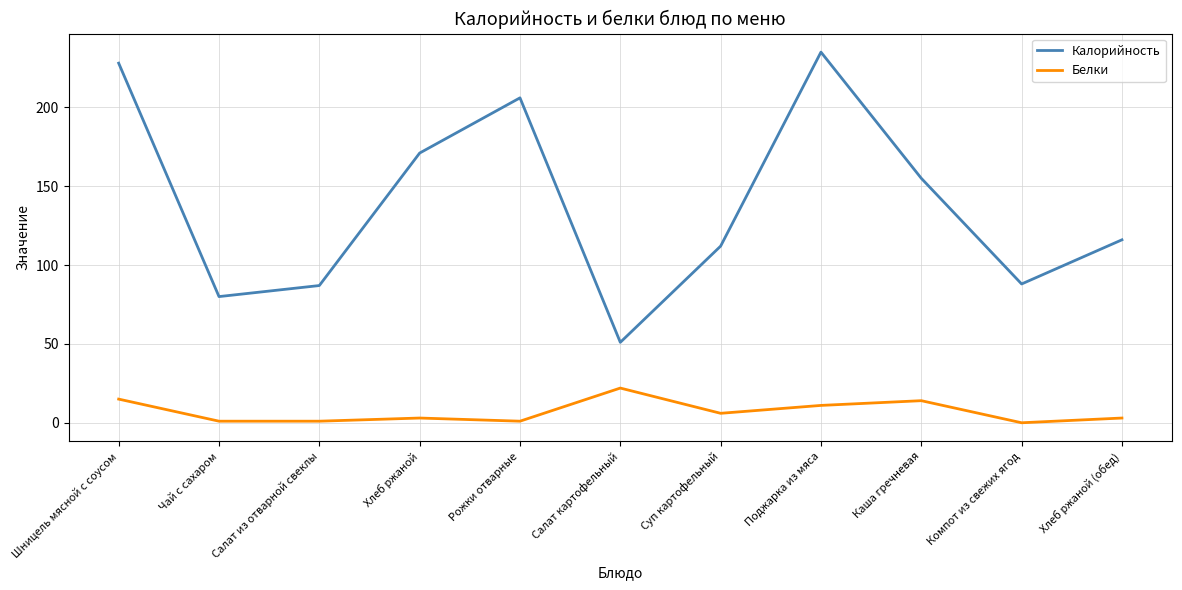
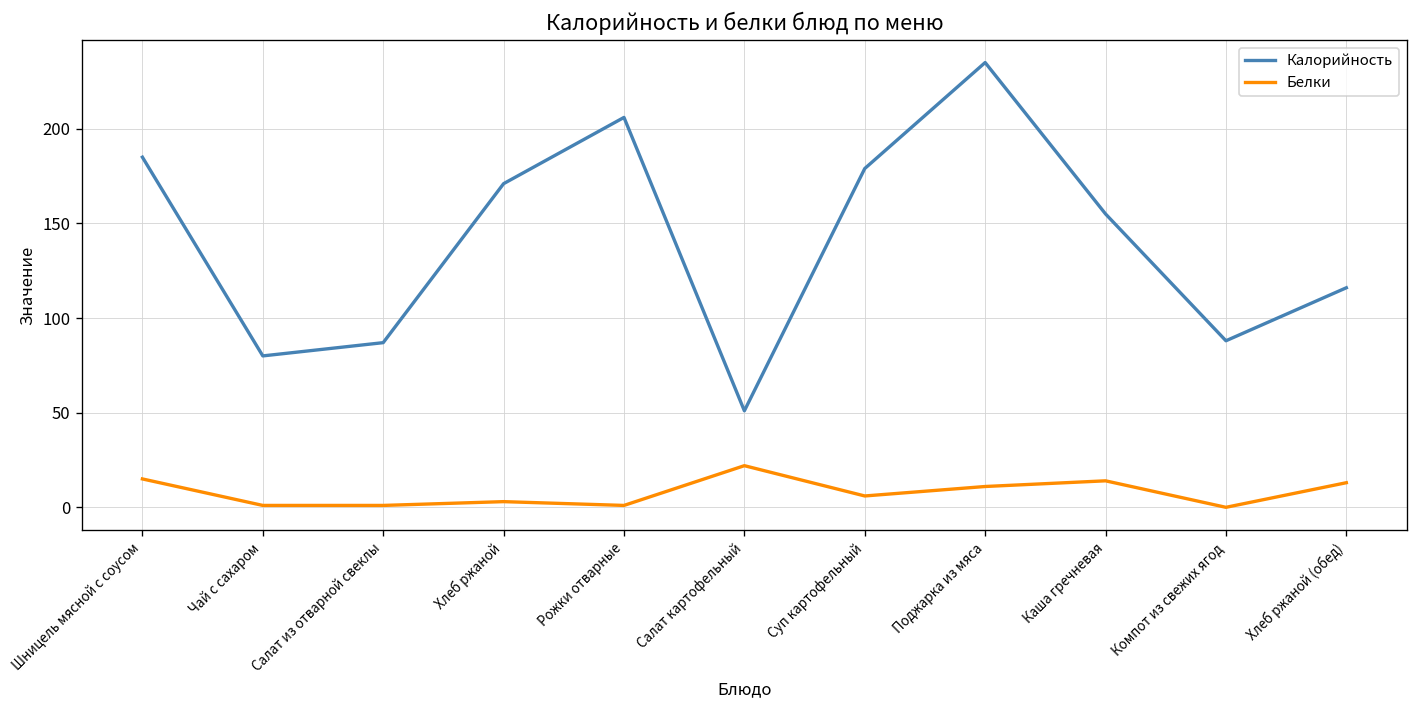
  {
    "Калорийность": {
-     "Шницель мясной с соусом": 228,
+     "Шницель мясной с соусом": 185,
      "Чай с сахаром": 80,
      "Салат из отварной свеклы": 87,
      "Хлеб ржаной": 171,
      "Рожки отварные": 206,
      "Салат картофельный": 51,
-     "Суп картофельный": 112,
+     "Суп картофельный": 179,
      "Поджарка из мяса": 235,
      "Каша гречневая": 155,
      "Компот из свежих ягод": 88,
      "Хлеб ржаной (обед)": 116
    },
    "Белки": {
      "Шницель мясной с соусом": 15,
      "Чай с сахаром": 1,
      "Салат из отварной свеклы": 1,
      "Хлеб ржаной": 3,
      "Рожки отварные": 1,
      "Салат картофельный": 22,
      "Суп картофельный": 6,
      "Поджарка из мяса": 11,
      "Каша гречневая": 14,
      "Компот из свежих ягод": 0,
-     "Хлеб ржаной (обед)": 3
+     "Хлеб ржаной (обед)": 13
    }
  }
